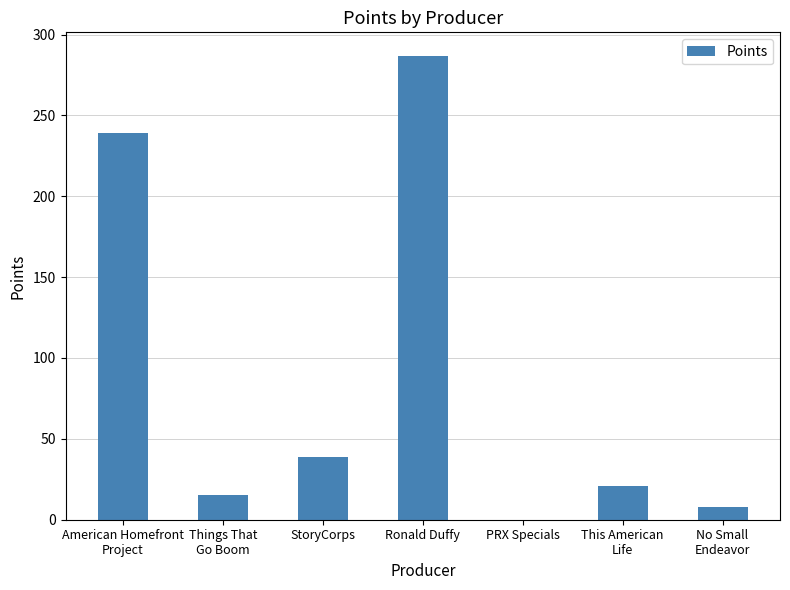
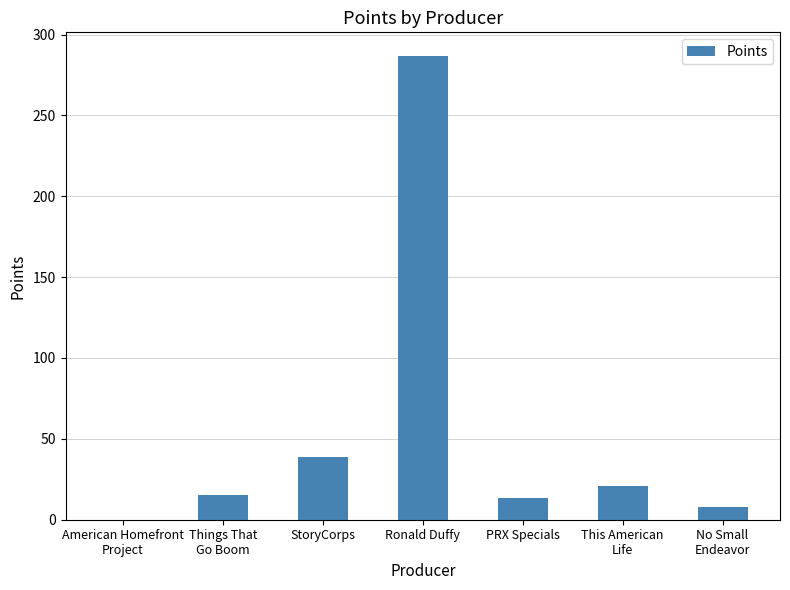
  {
-   "American Homefront Project": 239,
+   "American Homefront Project": 0,
    "Things That Go Boom": 15,
    "StoryCorps": 39,
    "Ronald Duffy": 287,
-   "PRX Specials": 0,
+   "PRX Specials": 14,
    "This American Life": 21,
    "No Small Endeavor": 8
  }
